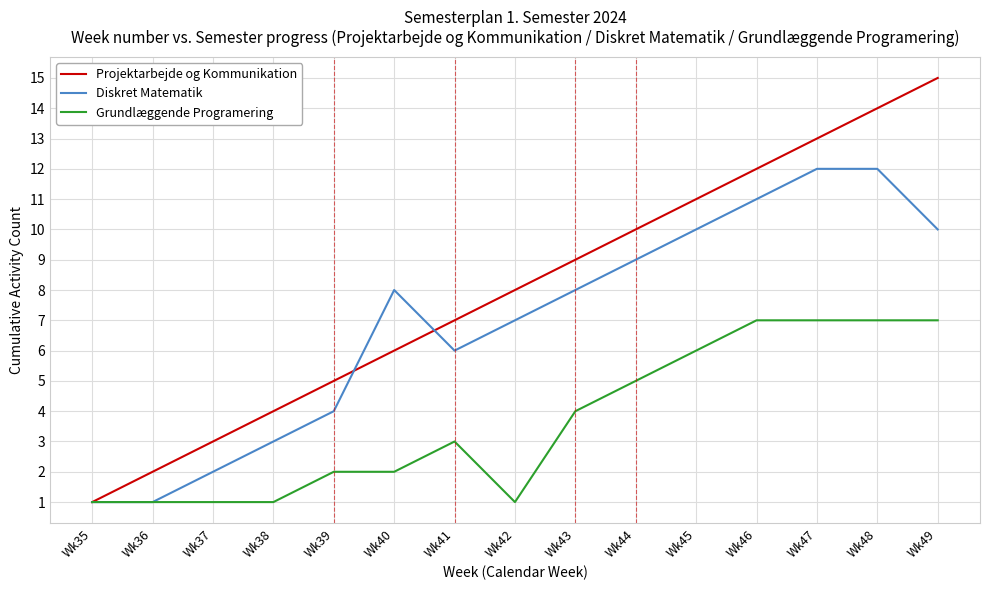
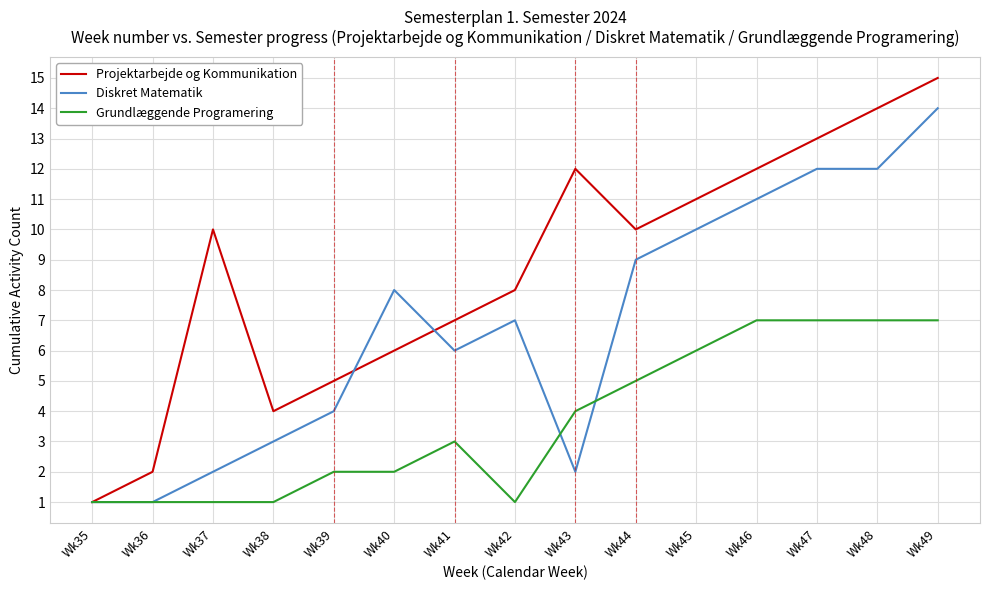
  {
    "Projektarbejde og Kommunikation": {
      "Wk36": 2,
-     "Wk37": 3,
+     "Wk37": 10,
      "Wk38": 4,
      "Wk39": 5,
      "Wk40": 6,
      "Wk41": 7,
      "Wk42": 8,
-     "Wk43": 9,
+     "Wk43": 12,
      "Wk44": 10,
      "Wk45": 11,
      "Wk46": 12,
      "Wk47": 13,
      "Wk48": 14,
      "Wk49": 15
    },
    "Diskret Matematik": {
      "Wk37": 2,
      "Wk38": 3,
      "Wk39": 4,
      "Wk40": 8,
      "Wk41": 6,
      "Wk42": 7,
-     "Wk43": 8,
+     "Wk43": 2,
      "Wk44": 9,
      "Wk45": 10,
      "Wk46": 11,
      "Wk47": 12,
      "Wk48": 12,
-     "Wk49": 10
+     "Wk49": 14
    },
    "Grundlæggende Programering": {
      "Wk37": 1,
      "Wk38": 1,
      "Wk39": 2,
      "Wk40": 2,
      "Wk41": 3,
      "Wk42": 1,
      "Wk43": 4,
      "Wk44": 5,
      "Wk45": 6,
      "Wk46": 7,
      "Wk47": 7,
      "Wk48": 7,
      "Wk49": 7
    }
  }
